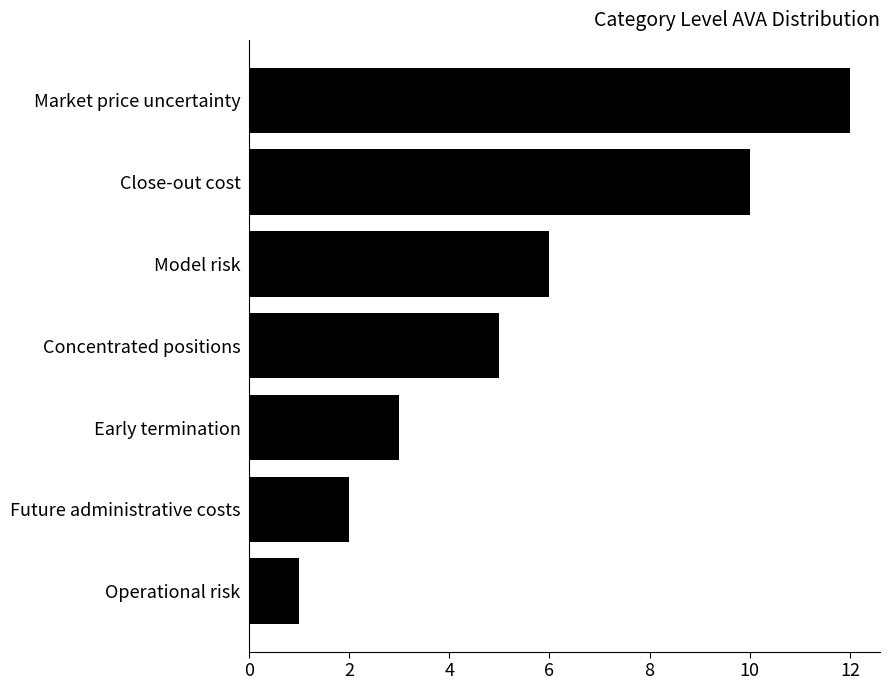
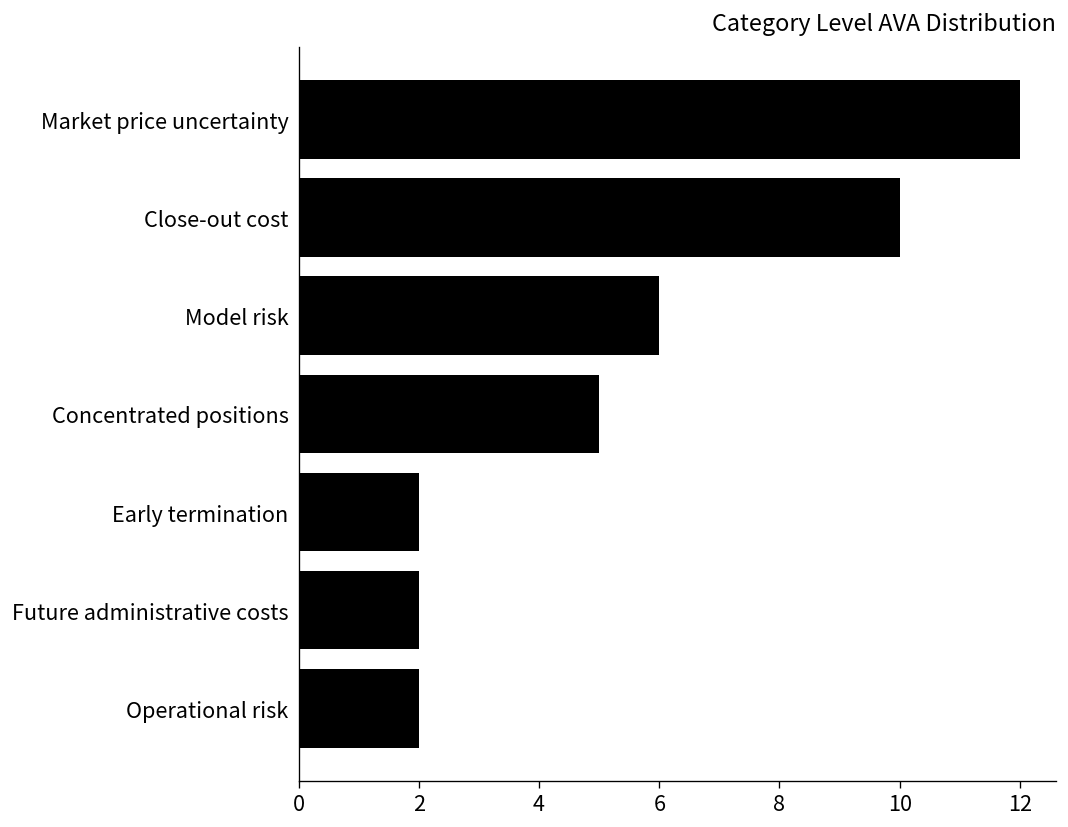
  {
    "Market price uncertainty": 12,
    "Close-out cost": 10,
    "Model risk": 6,
    "Concentrated positions": 5,
-   "Early termination": 3,
+   "Early termination": 2,
    "Future administrative costs": 2,
-   "Operational risk": 1
+   "Operational risk": 2
  }
